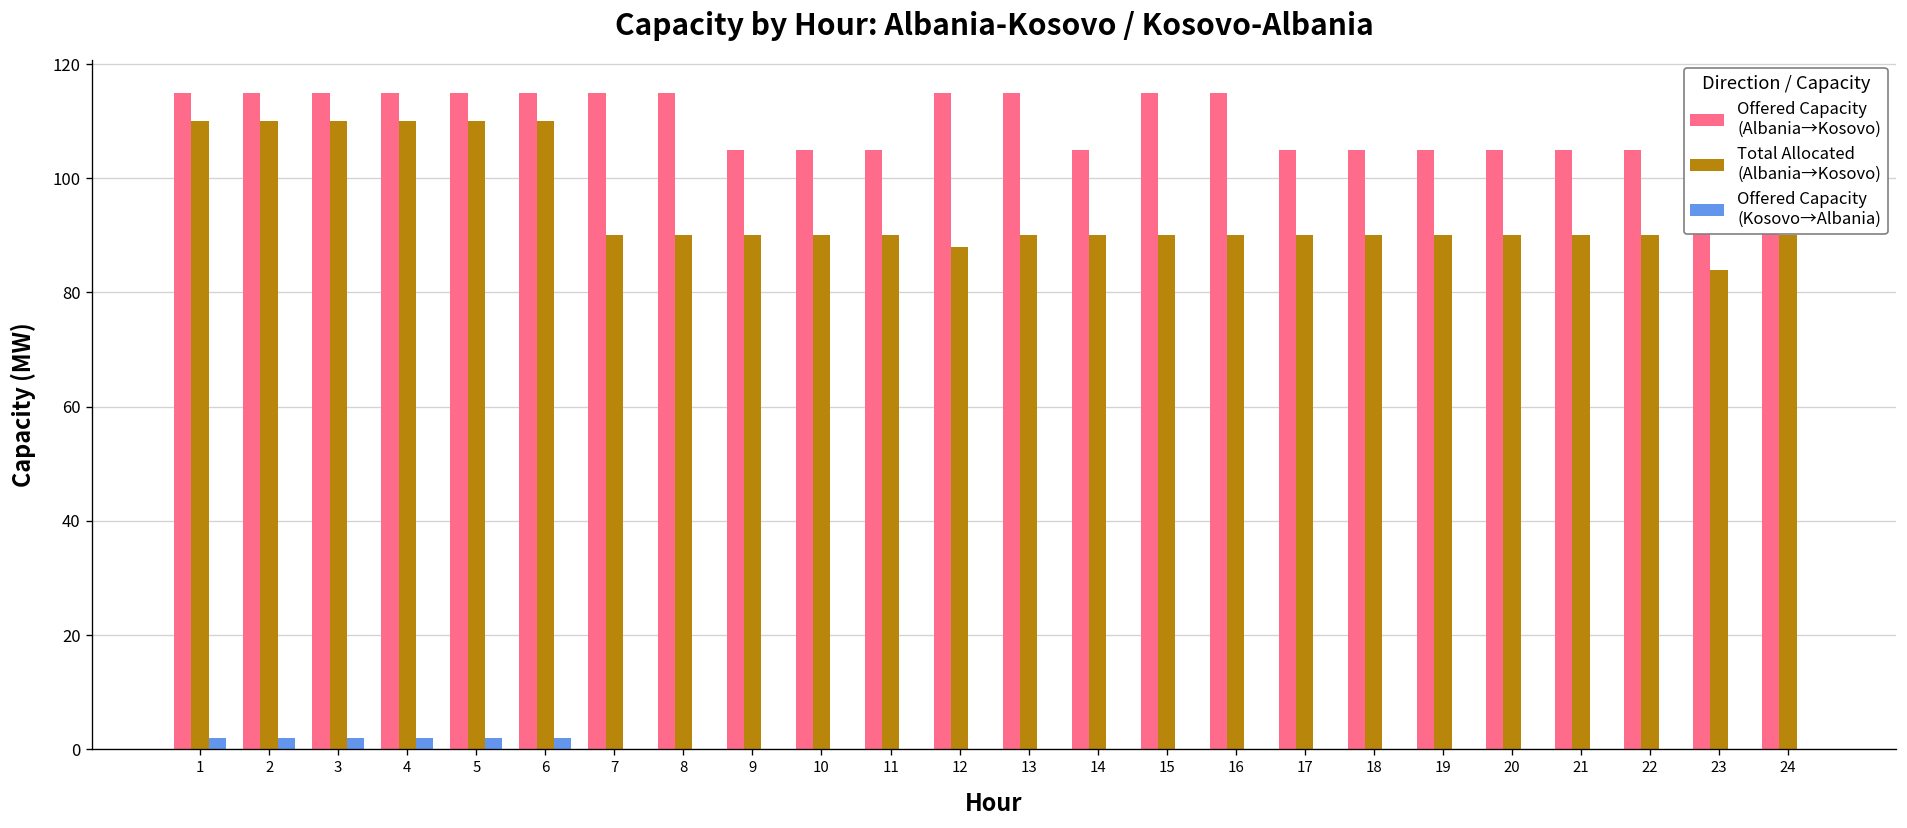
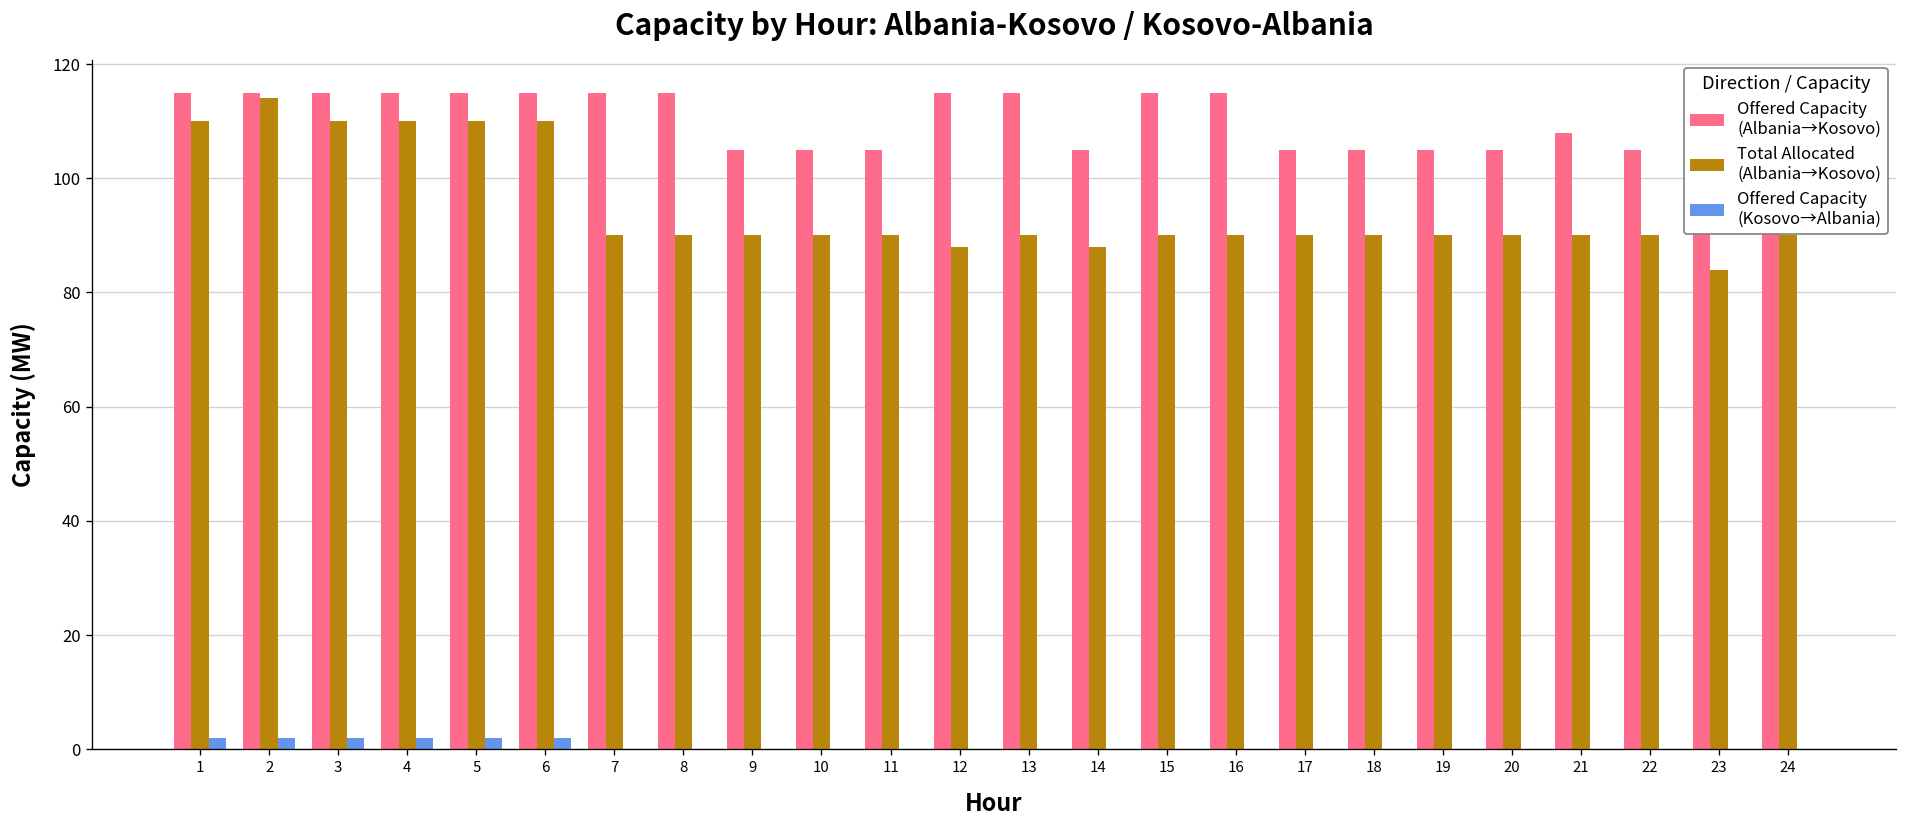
  {
    "Offered Capacity (Albania→Kosovo)": {
      "1": 115,
      "2": 115,
      "3": 115,
      "4": 115,
      "5": 115,
      "6": 115,
      "7": 115,
      "8": 115,
      "9": 105,
      "10": 105,
      "11": 105,
      "12": 115,
      "13": 115,
      "14": 105,
      "15": 115,
      "16": 115,
      "17": 105,
      "18": 105,
      "19": 105,
      "20": 105,
-     "21": 105,
+     "21": 108,
      "22": 105
    },
    "Total Allocated (Albania→Kosovo)": {
      "1": 110,
-     "2": 110,
+     "2": 114,
      "3": 110,
      "4": 110,
      "5": 110,
      "6": 110,
      "7": 90,
      "8": 90,
      "9": 90,
      "10": 90,
      "11": 90,
      "12": 88,
      "13": 90,
-     "14": 90,
+     "14": 88,
      "15": 90,
      "16": 90,
      "17": 90,
      "18": 90,
      "19": 90,
      "20": 90,
      "21": 90,
      "22": 90,
      "23": 84
    },
    "Offered Capacity (Kosovo→Albania)": {
      "1": 2,
      "2": 2,
      "3": 2,
      "4": 2,
      "5": 2,
      "6": 2,
      "7": 0,
      "8": 0,
      "9": 0,
      "10": 0,
      "11": 0,
      "12": 0,
      "13": 0,
      "14": 0,
      "15": 0,
      "16": 0,
      "17": 0,
      "18": 0,
      "19": 0,
      "20": 0,
      "21": 0,
      "22": 0,
      "23": 0,
      "24": 0
    }
  }
